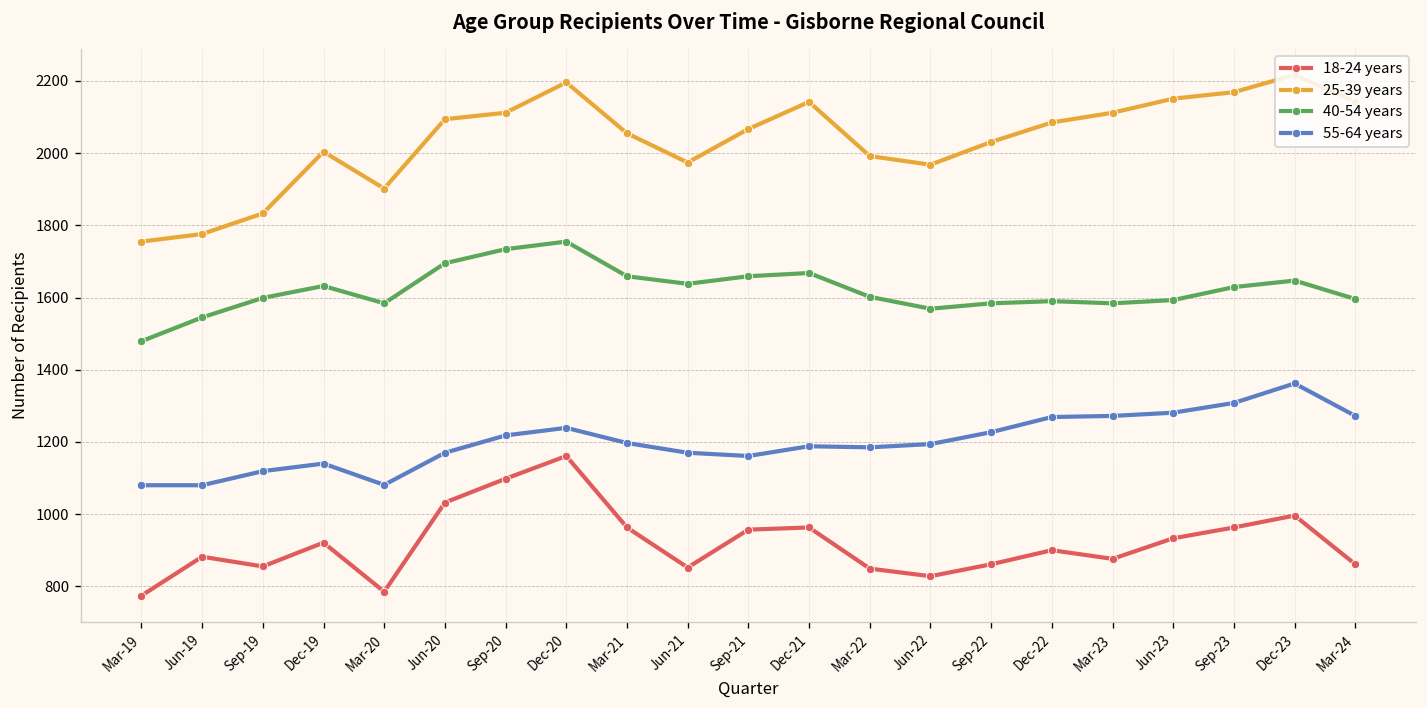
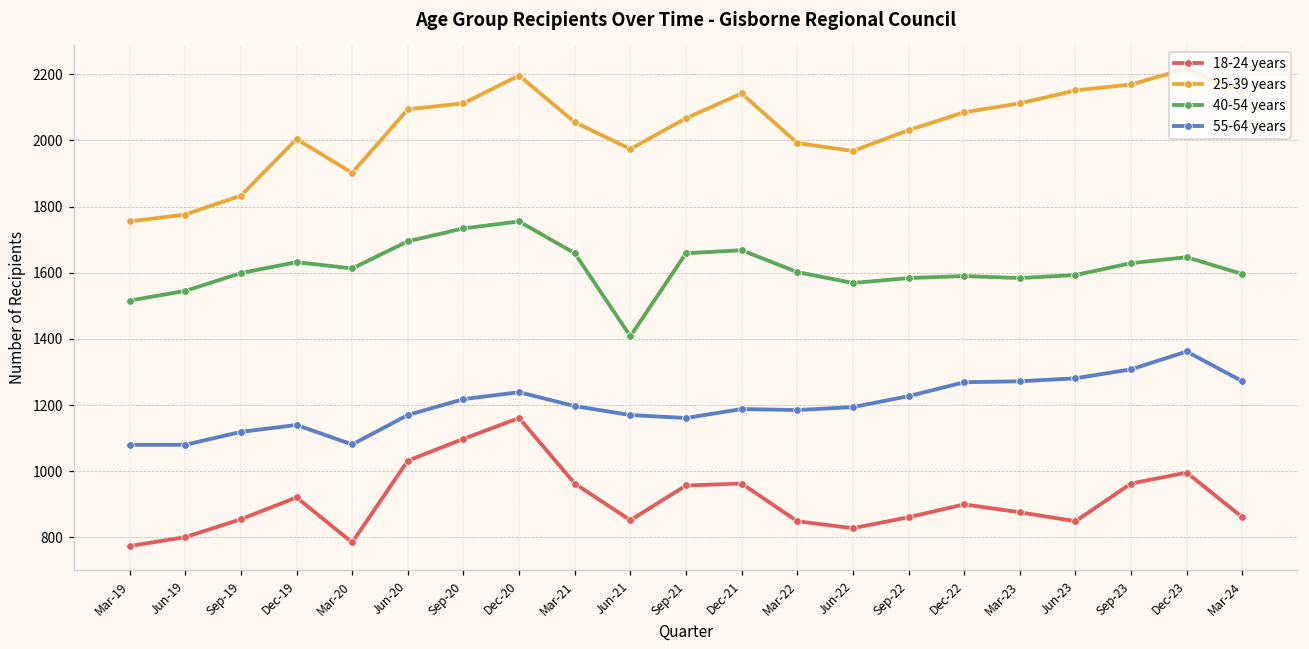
  {
    "18-24 years": {
      "Mar-19": 770,
-     "Jun-19": 880,
+     "Jun-19": 800,
      "Sep-19": 860,
      "Dec-19": 920,
      "Mar-20": 790,
      "Jun-20": 1030,
      "Sep-20": 1100,
      "Dec-20": 1160,
      "Mar-21": 960,
      "Jun-21": 850,
      "Sep-21": 960,
      "Dec-21": 960,
      "Mar-22": 850,
      "Jun-22": 830,
      "Sep-22": 860,
      "Dec-22": 900,
      "Mar-23": 880,
-     "Jun-23": 930,
+     "Jun-23": 850,
      "Sep-23": 960,
      "Dec-23": 1000,
      "Mar-24": 860
    },
    "25-39 years": {
      "Mar-19": 1760,
      "Jun-19": 1780,
      "Sep-19": 1830,
      "Dec-19": 2000,
      "Mar-20": 1900,
      "Jun-20": 2090,
      "Sep-20": 2110,
      "Dec-20": 2200,
      "Mar-21": 2060,
      "Jun-21": 1970,
      "Sep-21": 2070,
      "Dec-21": 2140,
      "Mar-22": 1990,
      "Jun-22": 1970,
      "Sep-22": 2030,
      "Dec-22": 2090,
      "Mar-23": 2110,
      "Jun-23": 2150,
      "Sep-23": 2170
    },
    "40-54 years": {
-     "Mar-19": 1480,
+     "Mar-19": 1520,
      "Jun-19": 1550,
      "Sep-19": 1600,
      "Dec-19": 1630,
-     "Mar-20": 1580,
+     "Mar-20": 1610,
      "Jun-20": 1700,
      "Sep-20": 1730,
      "Dec-20": 1760,
      "Mar-21": 1660,
-     "Jun-21": 1640,
+     "Jun-21": 1410,
      "Sep-21": 1660,
      "Dec-21": 1670,
      "Mar-22": 1600,
      "Jun-22": 1570,
      "Sep-22": 1580,
      "Dec-22": 1590,
      "Mar-23": 1580,
      "Jun-23": 1590,
      "Sep-23": 1630,
      "Dec-23": 1650,
      "Mar-24": 1600
    },
    "55-64 years": {
      "Mar-19": 1080,
      "Jun-19": 1080,
      "Sep-19": 1120,
      "Dec-19": 1140,
      "Mar-20": 1080,
      "Jun-20": 1170,
      "Sep-20": 1220,
      "Dec-20": 1240,
      "Mar-21": 1200,
      "Jun-21": 1170,
      "Sep-21": 1160,
      "Dec-21": 1190,
      "Mar-22": 1190,
      "Jun-22": 1190,
      "Sep-22": 1230,
      "Dec-22": 1270,
      "Mar-23": 1270,
      "Jun-23": 1280,
      "Sep-23": 1310,
      "Dec-23": 1360,
      "Mar-24": 1270
    }
  }
